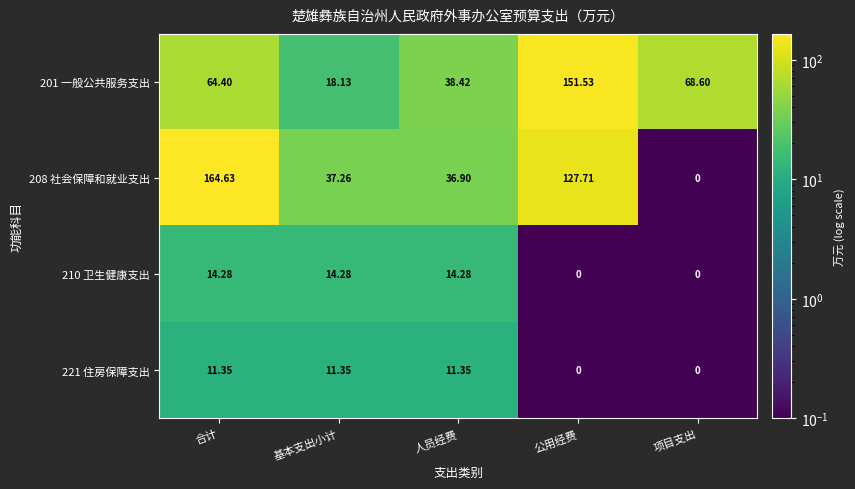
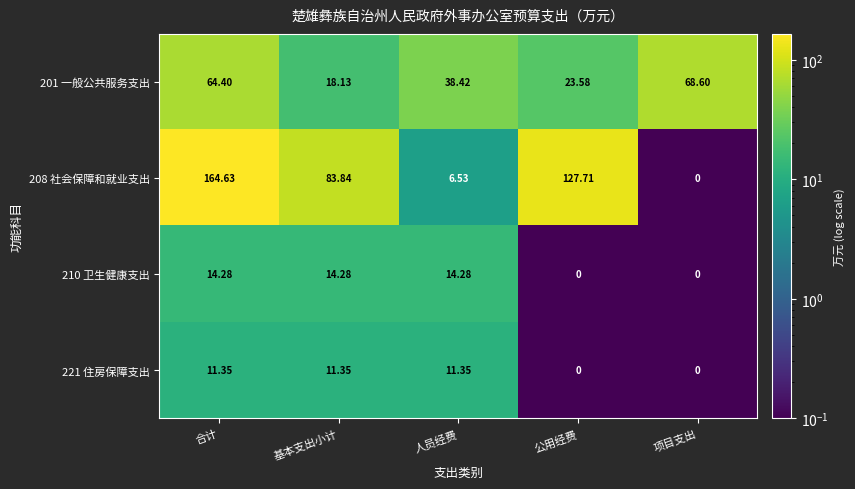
  {
    "201 一般公共服务支出": {
      "合计": 64.40,
      "基本支出小计": 18.13,
      "人员经费": 38.42,
-     "公用经费": 151.53,
+     "公用经费": 23.58,
      "项目支出": 68.60
    },
    "208 社会保障和就业支出": {
      "合计": 164.63,
-     "基本支出小计": 37.26,
-     "人员经费": 36.90,
+     "基本支出小计": 83.84,
+     "人员经费": 6.53,
      "公用经费": 127.71,
      "项目支出": 0
    },
    "210 卫生健康支出": {
      "合计": 14.28,
      "基本支出小计": 14.28,
      "人员经费": 14.28,
      "公用经费": 0,
      "项目支出": 0
    },
    "221 住房保障支出": {
      "合计": 11.35,
      "基本支出小计": 11.35,
      "人员经费": 11.35,
      "公用经费": 0,
      "项目支出": 0
    }
  }
